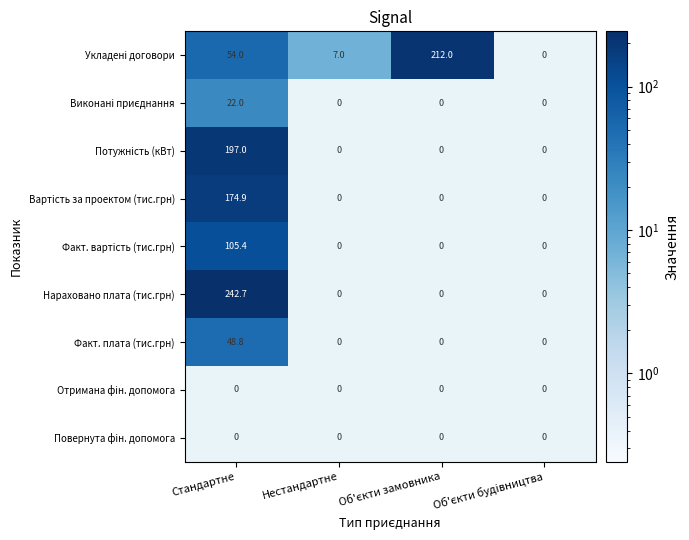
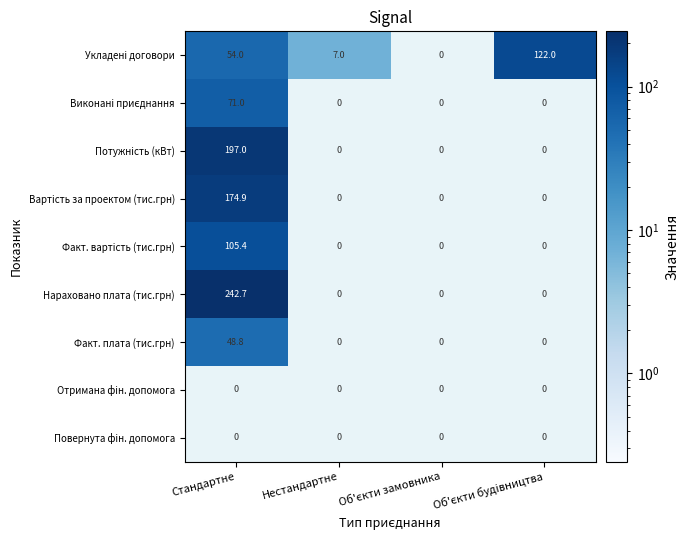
  {
    "Укладені договори": {
      "Стандартне": 54.0,
      "Нестандартне": 7.0,
-     "Об'єкти замовника": 212.0,
-     "Об'єкти будівництва": 0
+     "Об'єкти замовника": 0,
+     "Об'єкти будівництва": 122.0
    },
    "Виконані приєднання": {
-     "Стандартне": 22.0,
+     "Стандартне": 71.0,
      "Нестандартне": 0,
      "Об'єкти замовника": 0,
      "Об'єкти будівництва": 0
    },
    "Потужність (кВт)": {
      "Стандартне": 197.0,
      "Нестандартне": 0,
      "Об'єкти замовника": 0,
      "Об'єкти будівництва": 0
    },
    "Вартість за проектом (тис.грн)": {
      "Стандартне": 174.9,
      "Нестандартне": 0,
      "Об'єкти замовника": 0,
      "Об'єкти будівництва": 0
    },
    "Факт. вартість (тис.грн)": {
      "Стандартне": 105.4,
      "Нестандартне": 0,
      "Об'єкти замовника": 0,
      "Об'єкти будівництва": 0
    },
    "Нараховано плата (тис.грн)": {
      "Стандартне": 242.7,
      "Нестандартне": 0,
      "Об'єкти замовника": 0,
      "Об'єкти будівництва": 0
    },
    "Факт. плата (тис.грн)": {
      "Стандартне": 48.8,
      "Нестандартне": 0,
      "Об'єкти замовника": 0,
      "Об'єкти будівництва": 0
    },
    "Отримана фін. допомога": {
      "Стандартне": 0,
      "Нестандартне": 0,
      "Об'єкти замовника": 0,
      "Об'єкти будівництва": 0
    },
    "Повернута фін. допомога": {
      "Стандартне": 0,
      "Нестандартне": 0,
      "Об'єкти замовника": 0,
      "Об'єкти будівництва": 0
    }
  }
